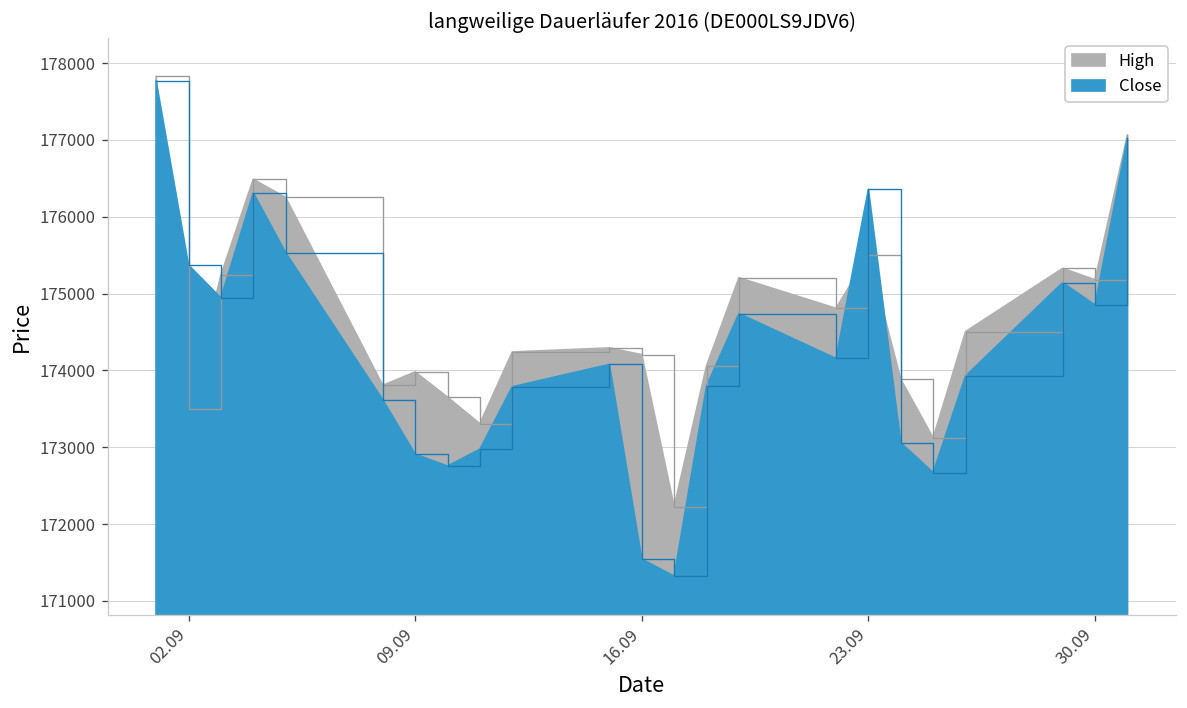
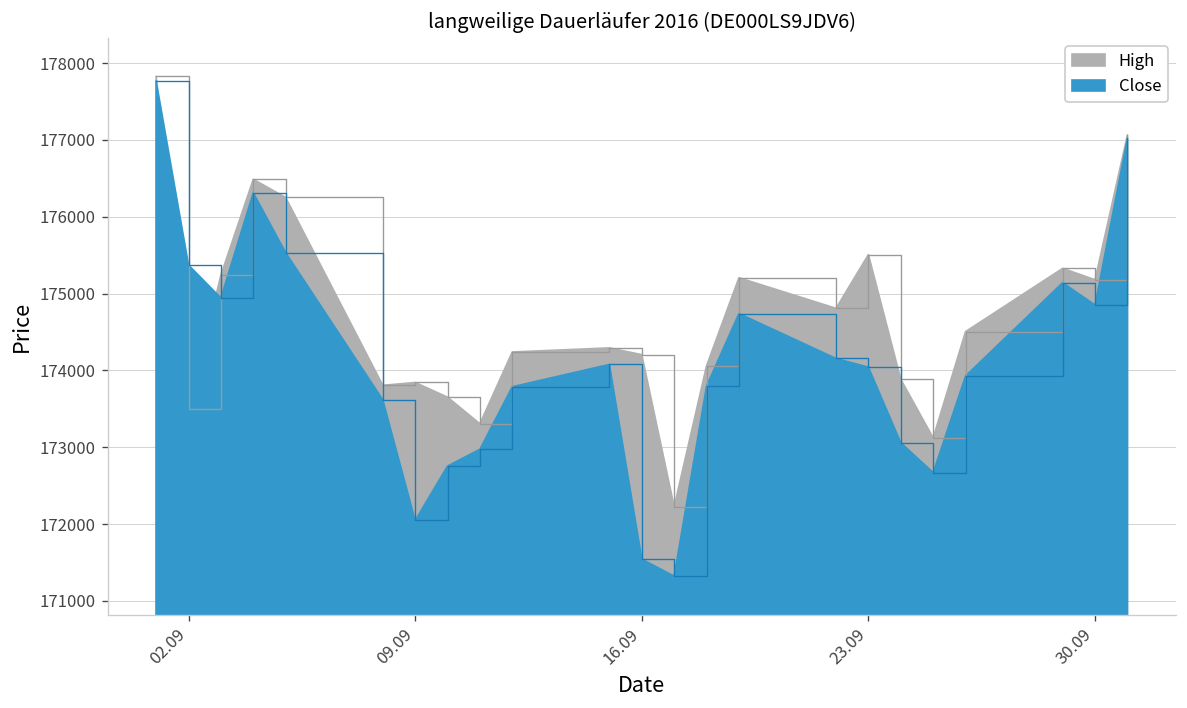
  {
    "High": {
      "02.09": 173500,
-     "09.09": 174000,
+     "09.09": 173800,
      "16.09": 174200,
      "23.09": 175500,
      "30.09": 175200
    },
    "Close": {
      "02.09": 175400,
-     "09.09": 172900,
+     "09.09": 172000,
      "16.09": 171500,
-     "23.09": 176400,
+     "23.09": 174000,
      "30.09": 174900
    }
  }
